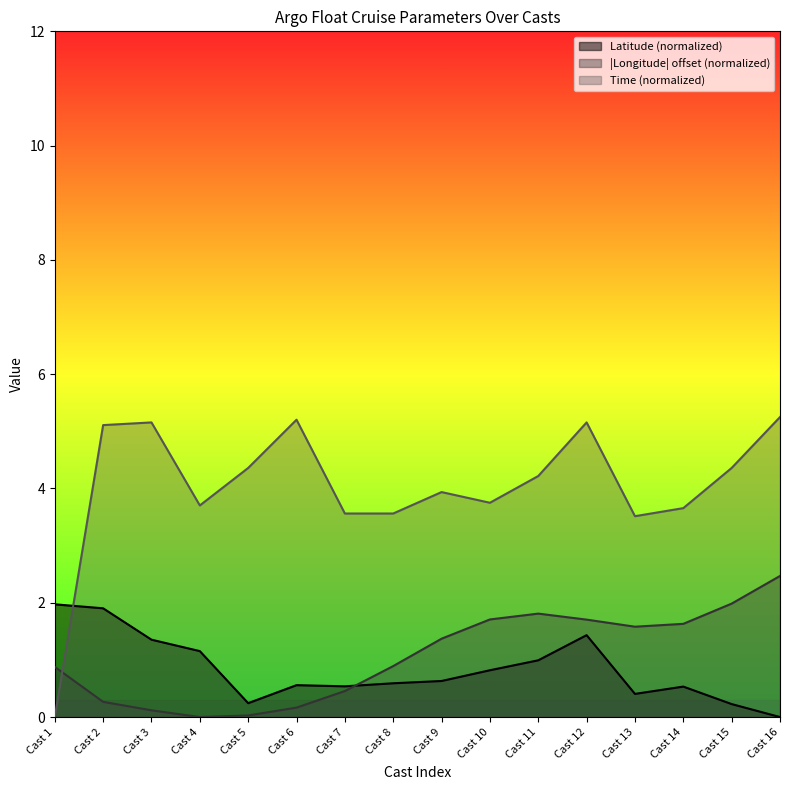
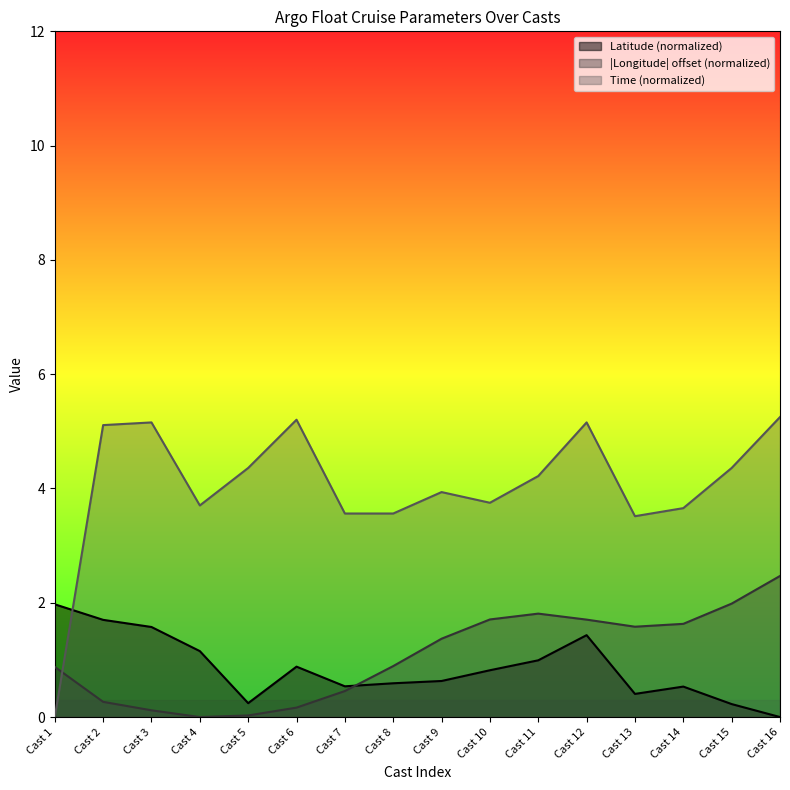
  {
    "Latitude (normalized)": {
      "Cast 1": 2.0,
-     "Cast 2": 1.9,
-     "Cast 3": 1.4,
+     "Cast 2": 1.7,
+     "Cast 3": 1.6,
      "Cast 4": 1.2,
-     "Cast 6": 0.6,
+     "Cast 6": 0.9,
      "Cast 7": 0.5,
      "Cast 8": 0.6,
      "Cast 9": 0.6,
      "Cast 10": 0.8,
      "Cast 11": 1.0,
      "Cast 12": 1.4,
      "Cast 13": 0.4,
      "Cast 14": 0.5
    }
  }
